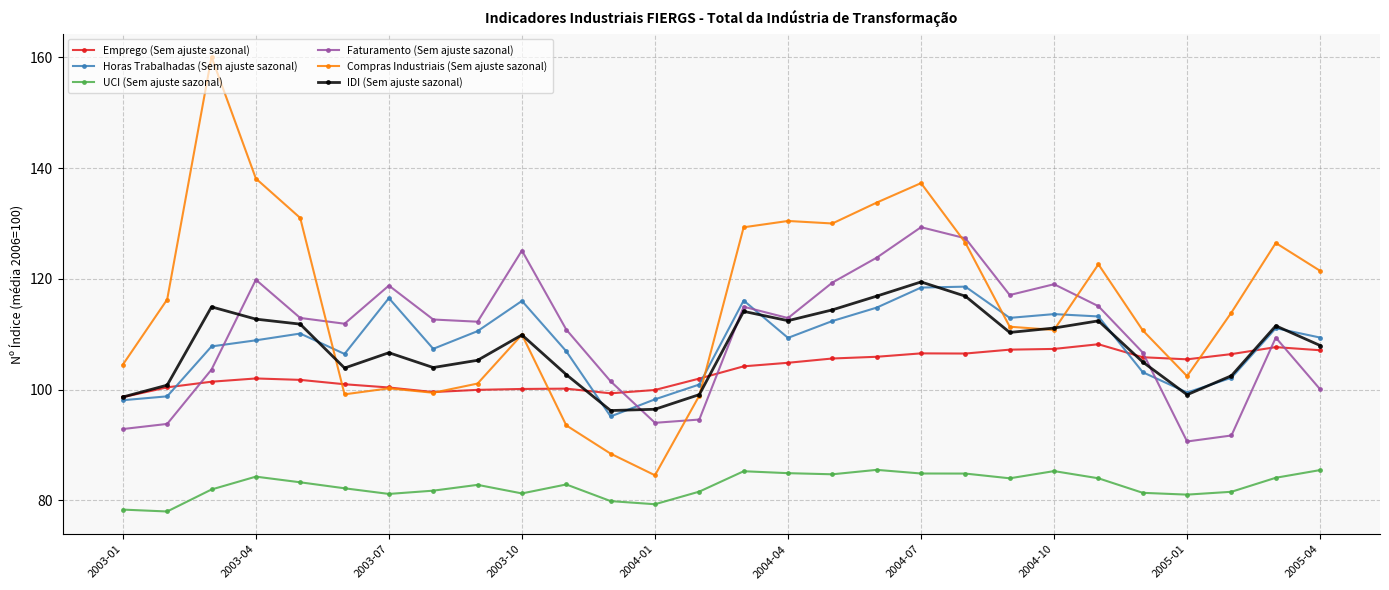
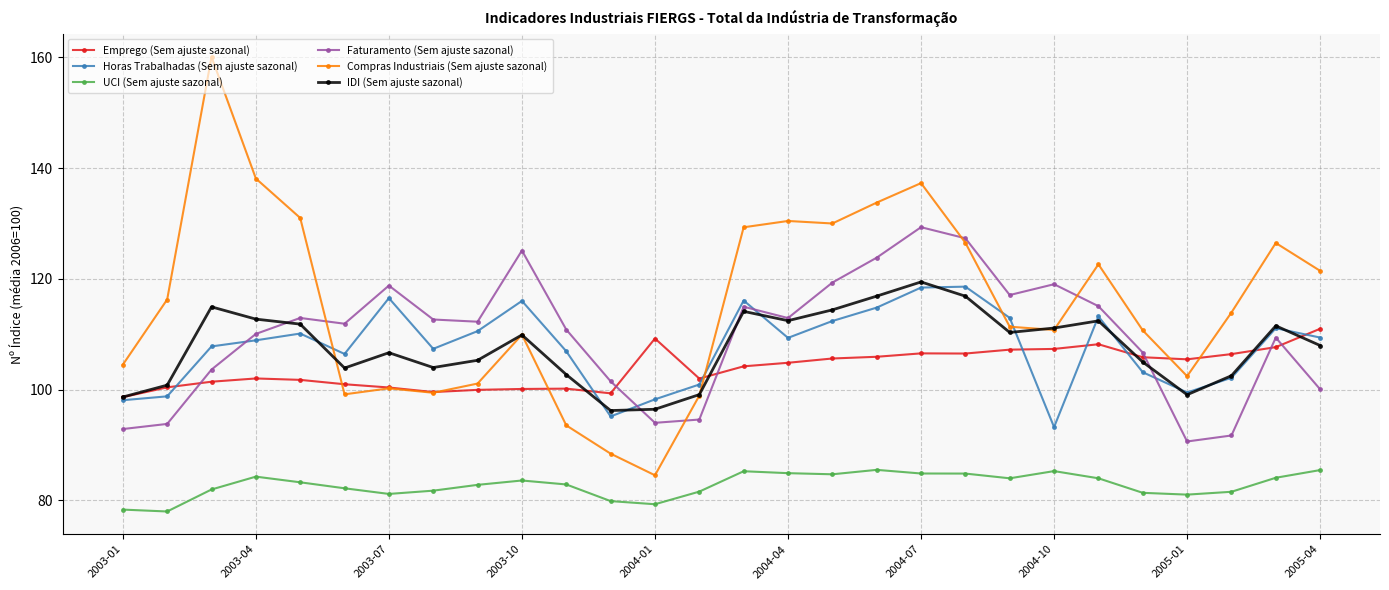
  {
    "Emprego (Sem ajuste sazonal)": {
      "2003-04": 102,
      "2003-10": 100,
-     "2004-01": 100,
+     "2004-01": 109,
      "2004-04": 105,
      "2004-07": 107,
      "2004-10": 107,
      "2005-01": 105,
-     "2005-04": 107
+     "2005-04": 111
    },
    "Horas Trabalhadas (Sem ajuste sazonal)": {
      "2003-01": 98,
      "2003-04": 109,
      "2003-07": 117,
      "2003-10": 116,
      "2004-01": 98,
      "2004-04": 109,
      "2004-07": 118,
-     "2004-10": 114,
+     "2004-10": 93,
      "2005-04": 109
    },
    "UCI (Sem ajuste sazonal)": {
      "2003-01": 78,
      "2003-04": 84,
      "2003-07": 81,
-     "2003-10": 81,
+     "2003-10": 84,
      "2004-01": 79,
      "2004-04": 85,
      "2004-07": 85,
      "2004-10": 85,
      "2005-01": 81,
      "2005-04": 85
    },
    "Faturamento (Sem ajuste sazonal)": {
      "2003-01": 93,
-     "2003-04": 120,
+     "2003-04": 110,
      "2003-07": 119,
      "2003-10": 125,
      "2004-01": 94,
      "2004-04": 113,
      "2004-07": 129,
      "2004-10": 119,
      "2005-01": 91,
      "2005-04": 100
    },
    "Compras Industriais (Sem ajuste sazonal)": {
      "2003-01": 104,
      "2003-04": 138,
      "2004-01": 85,
      "2004-04": 130,
      "2004-07": 137,
      "2005-01": 102,
      "2005-04": 121
    },
    "IDI (Sem ajuste sazonal)": {
      "2003-04": 113,
      "2003-07": 107,
      "2004-01": 96,
      "2004-04": 112,
      "2004-07": 119,
      "2005-04": 108
    }
  }
